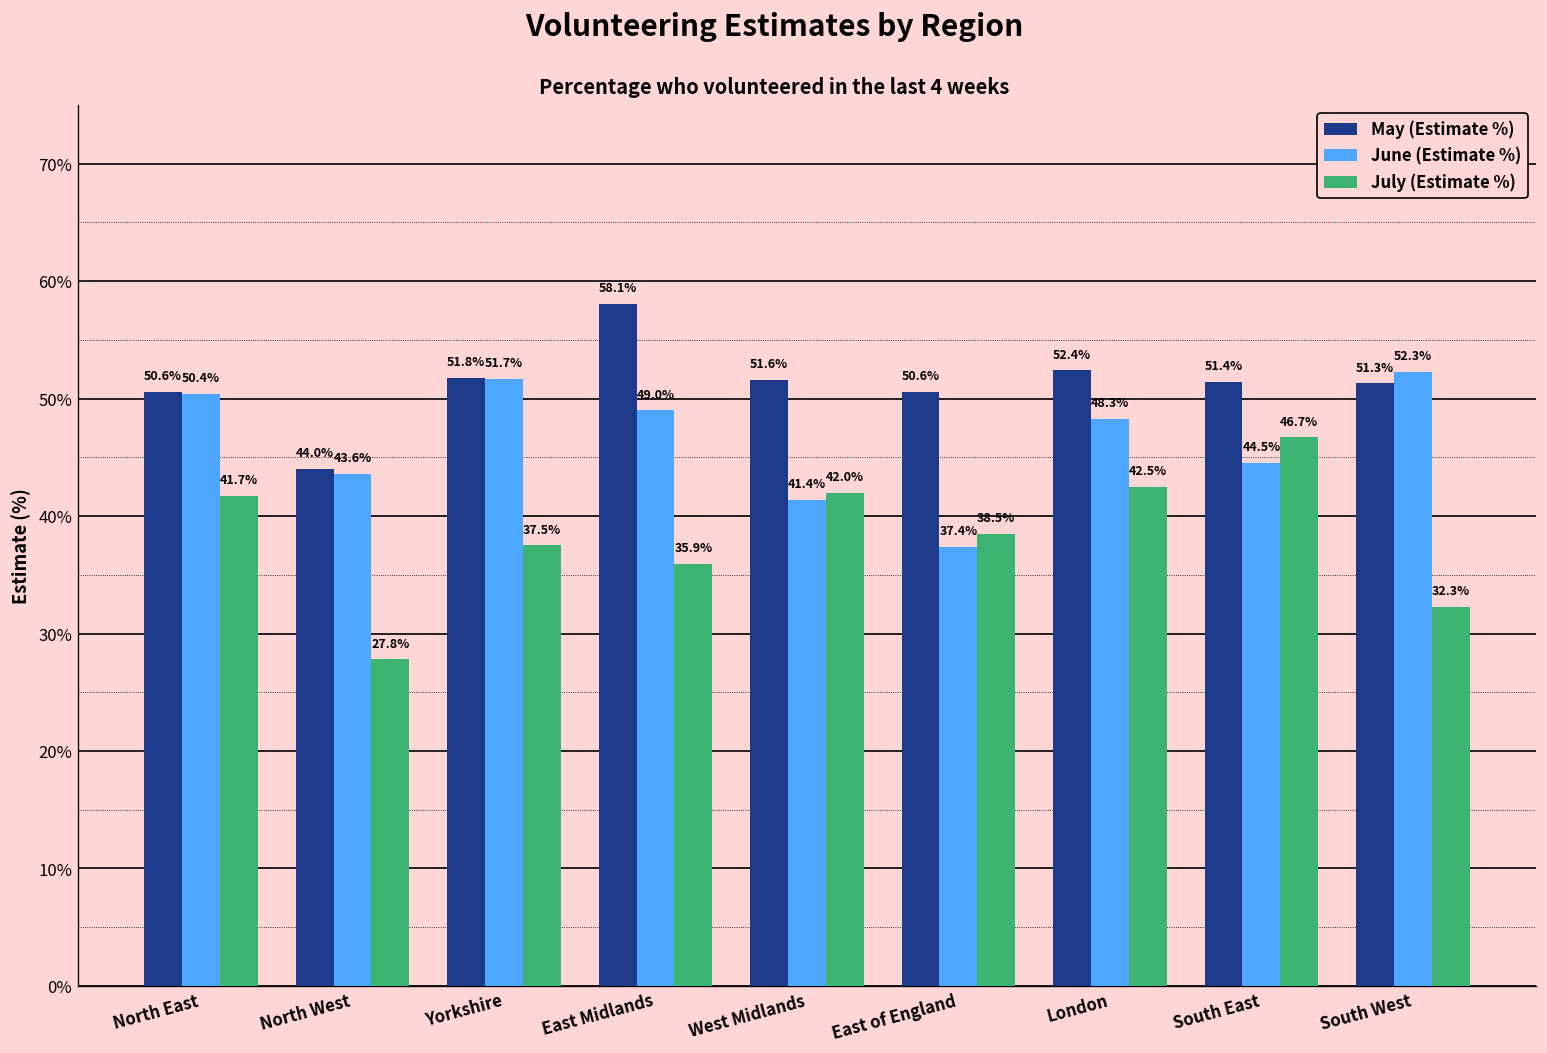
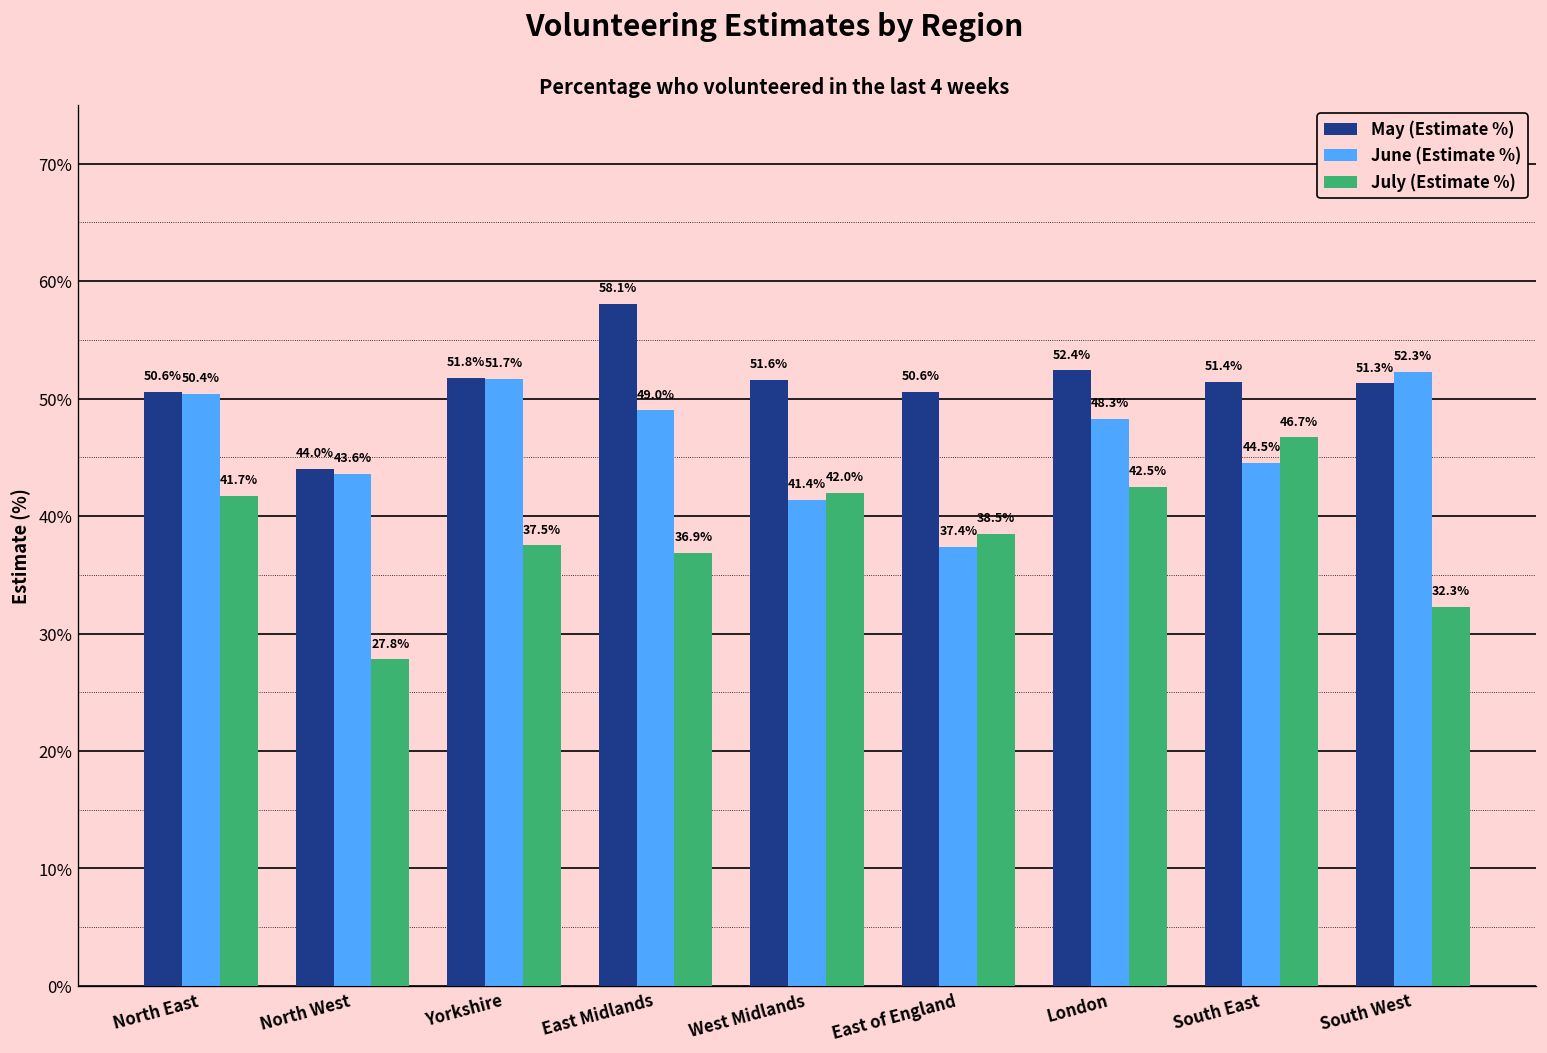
  {
    "May (Estimate %)": {
      "North East": "50.6%",
      "North West": "44.0%",
      "Yorkshire": "51.8%",
      "East Midlands": "58.1%",
      "West Midlands": "51.6%",
      "East of England": "50.6%",
      "London": "52.4%",
      "South East": "51.4%",
      "South West": "51.3%"
    },
    "June (Estimate %)": {
      "North East": "50.4%",
      "North West": "43.6%",
      "Yorkshire": "51.7%",
      "East Midlands": "49.0%",
      "West Midlands": "41.4%",
      "East of England": "37.4%",
      "London": "48.3%",
      "South East": "44.5%",
      "South West": "52.3%"
    },
    "July (Estimate %)": {
      "North East": "41.7%",
      "North West": "27.8%",
      "Yorkshire": "37.5%",
-     "East Midlands": "35.9%",
+     "East Midlands": "36.9%",
      "West Midlands": "42.0%",
      "East of England": "38.5%",
      "London": "42.5%",
      "South East": "46.7%",
      "South West": "32.3%"
    }
  }
